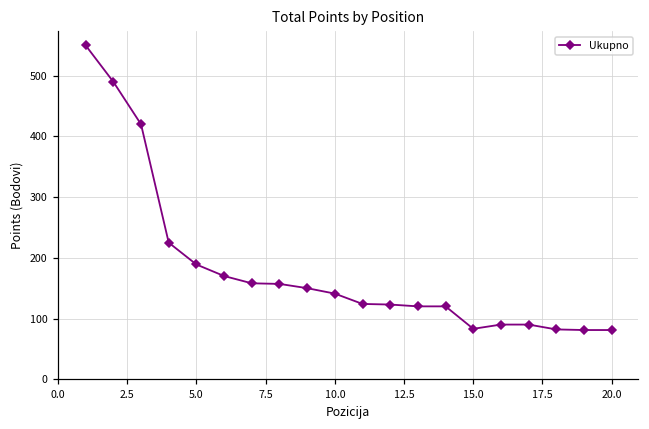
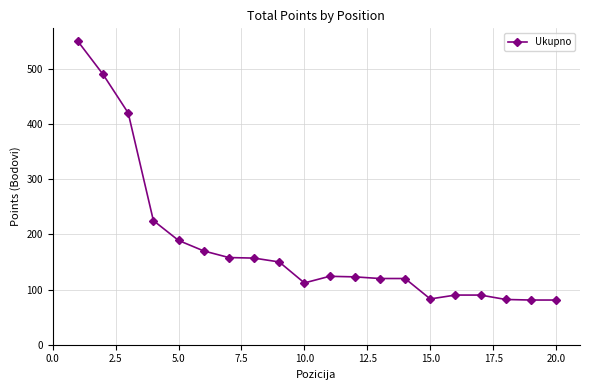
  {
    "5.0": 190,
-   "10.0": 140,
+   "10.0": 110,
    "15.0": 80,
    "20.0": 80
  }
